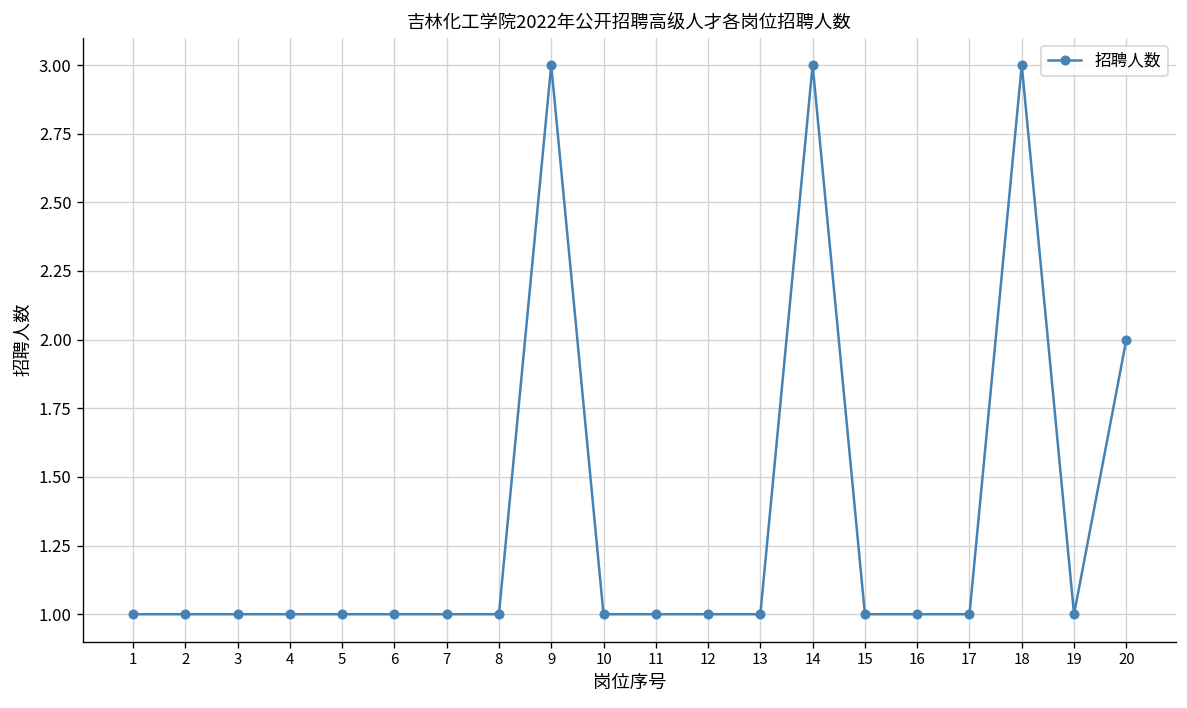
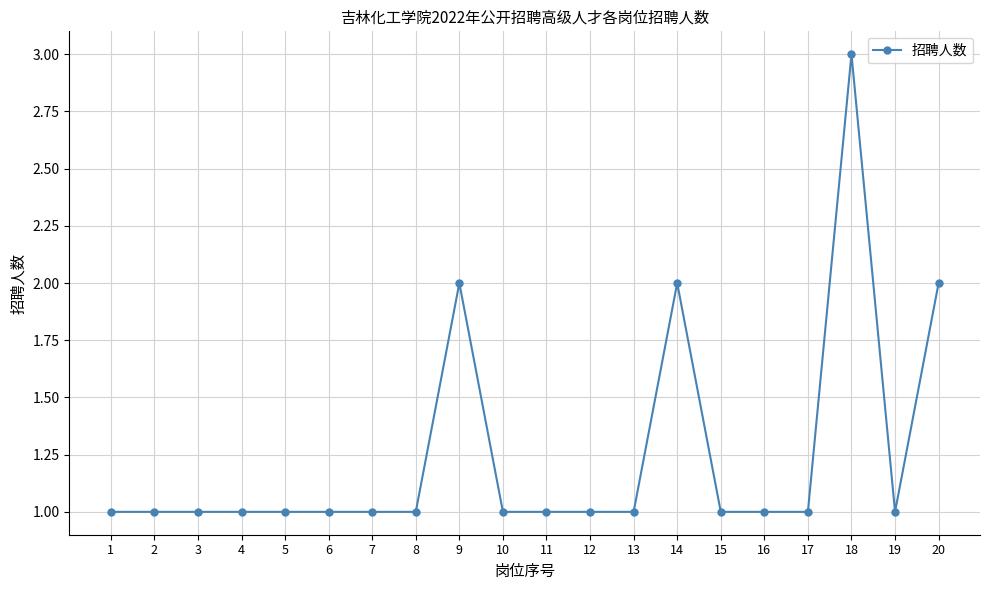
  {
    "1": 1,
    "2": 1,
    "3": 1,
    "4": 1,
    "5": 1,
    "6": 1,
    "7": 1,
    "8": 1,
-   "9": 3,
+   "9": 2,
    "10": 1,
    "11": 1,
    "12": 1,
    "13": 1,
-   "14": 3,
+   "14": 2,
    "15": 1,
    "16": 1,
    "17": 1,
    "18": 3,
    "19": 1,
    "20": 2
  }
